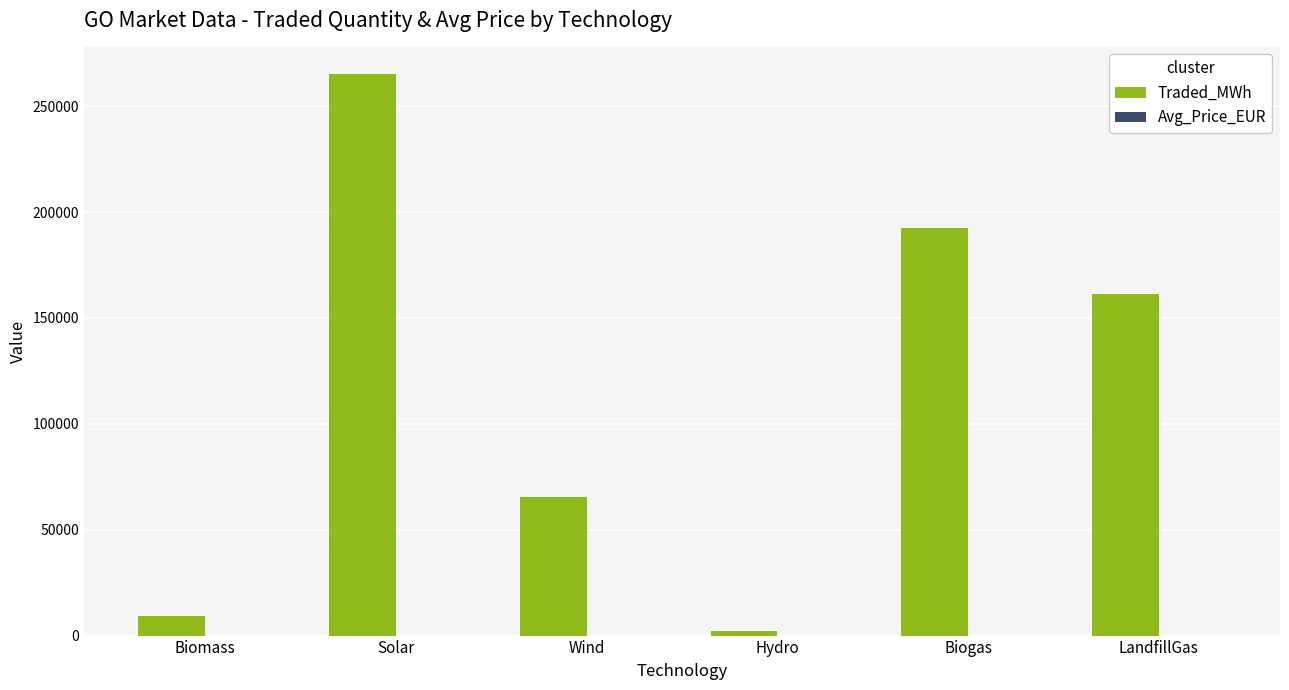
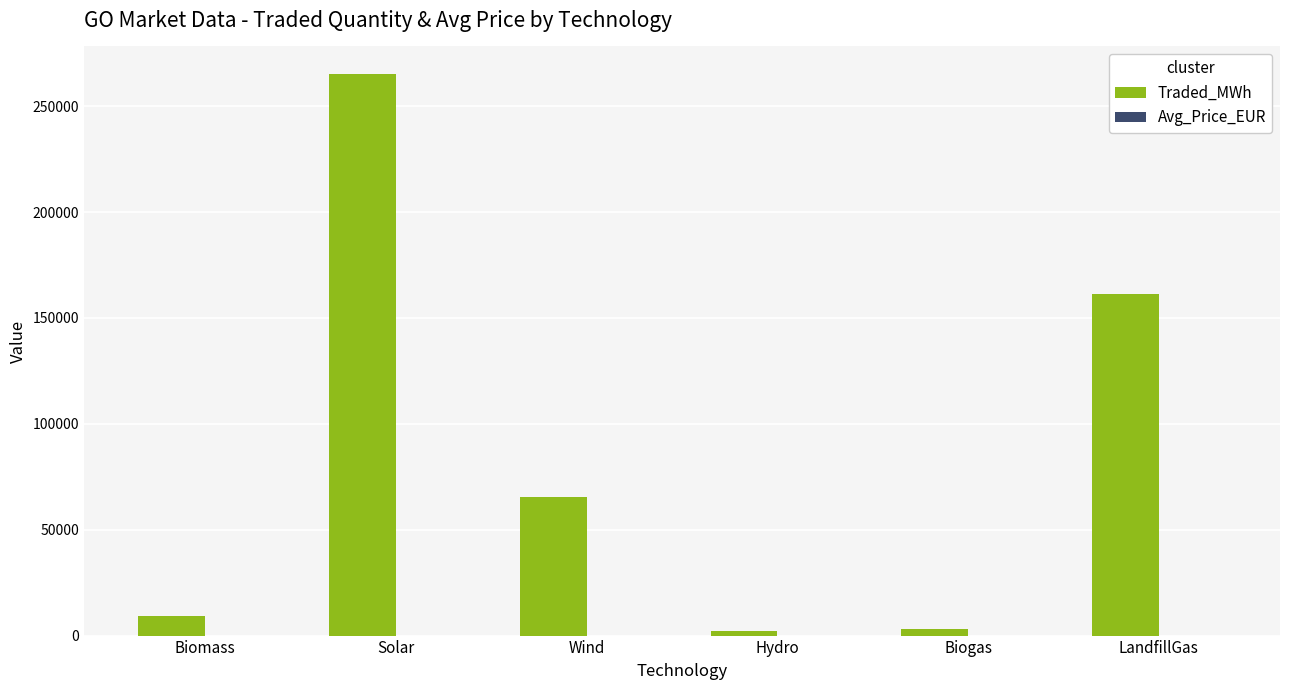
  {
    "Traded_MWh": {
      "Biomass": 9000,
      "Solar": 265000,
      "Wind": 66000,
      "Hydro": 2000,
-     "Biogas": 192000,
+     "Biogas": 3000,
      "LandfillGas": 161000
    }
  }
